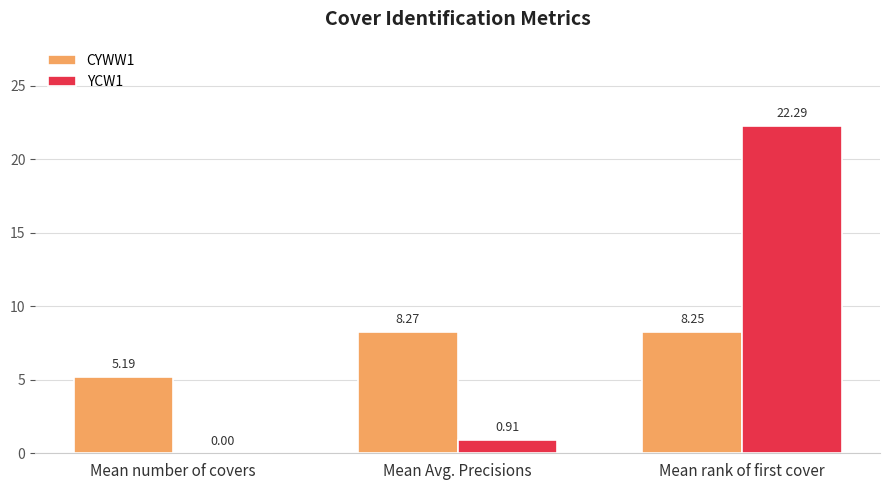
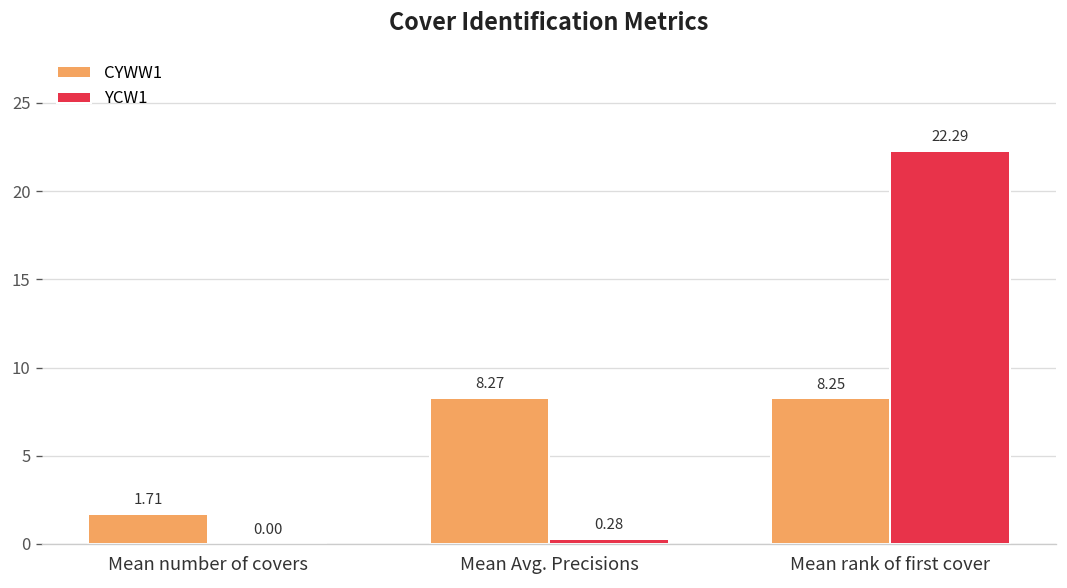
  {
    "CYWW1": {
-     "Mean number of covers": 5.19,
+     "Mean number of covers": 1.71,
      "Mean Avg. Precisions": 8.27,
      "Mean rank of first cover": 8.25
    },
    "YCW1": {
      "Mean number of covers": 0.00,
-     "Mean Avg. Precisions": 0.91,
+     "Mean Avg. Precisions": 0.28,
      "Mean rank of first cover": 22.29
    }
  }
